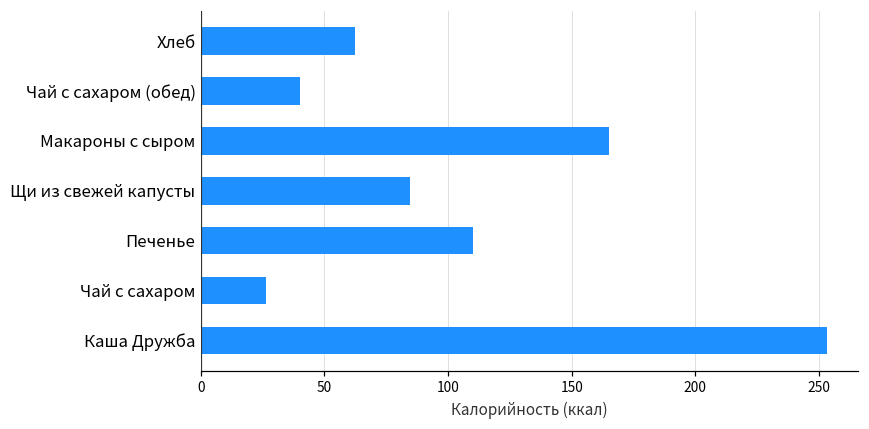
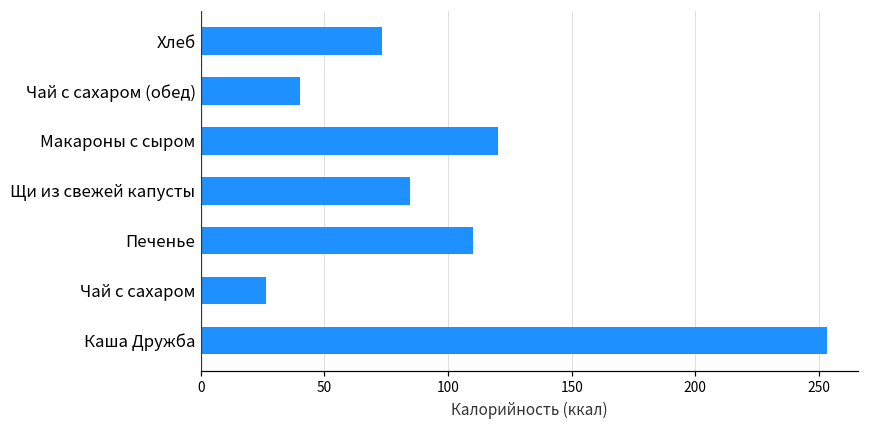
  {
-   "Хлеб": 62,
+   "Хлеб": 73,
    "Чай с сахаром (обед)": 40,
-   "Макароны с сыром": 165,
+   "Макароны с сыром": 120,
    "Щи из свежей капусты": 84,
    "Печенье": 110,
    "Чай с сахаром": 26,
    "Каша Дружба": 253
  }
